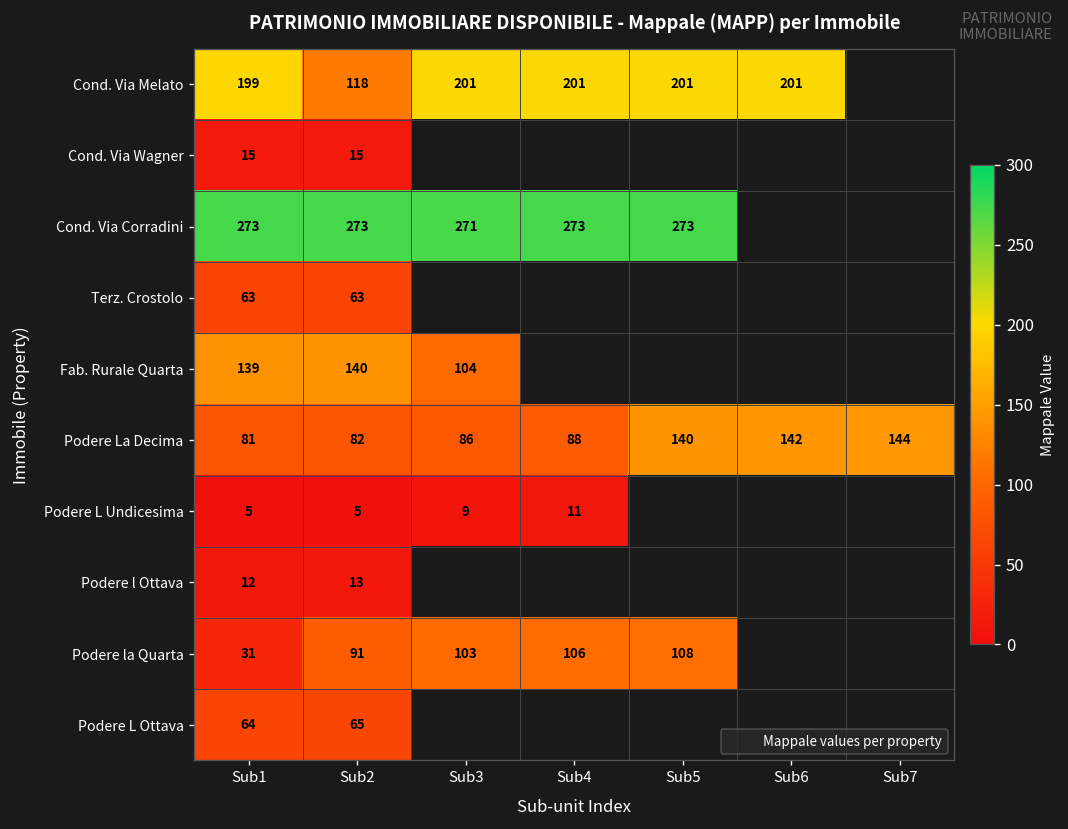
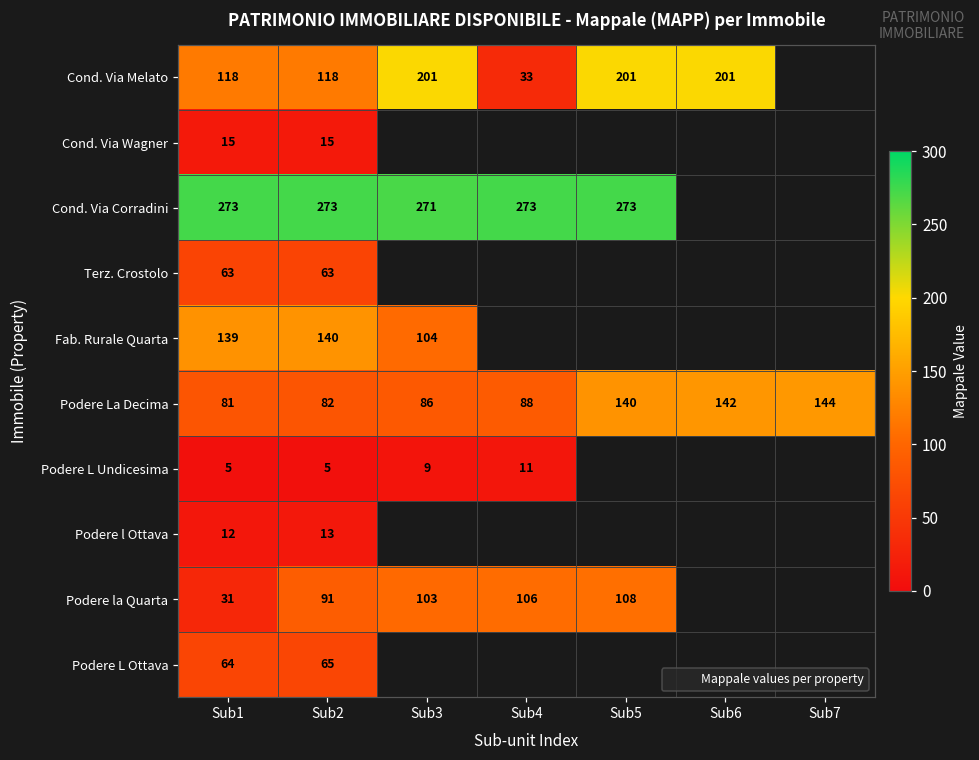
  {
    "Cond. Via Melato": {
-     "Sub1": 199,
+     "Sub1": 118,
      "Sub2": 118,
      "Sub3": 201,
-     "Sub4": 201,
+     "Sub4": 33,
      "Sub5": 201,
      "Sub6": 201
    },
    "Cond. Via Wagner": {
      "Sub1": 15,
      "Sub2": 15
    },
    "Cond. Via Corradini": {
      "Sub1": 273,
      "Sub2": 273,
      "Sub3": 271,
      "Sub4": 273,
      "Sub5": 273
    },
    "Terz. Crostolo": {
      "Sub1": 63,
      "Sub2": 63
    },
    "Fab. Rurale Quarta": {
      "Sub1": 139,
      "Sub2": 140,
      "Sub3": 104
    },
    "Podere La Decima": {
      "Sub1": 81,
      "Sub2": 82,
      "Sub3": 86,
      "Sub4": 88,
      "Sub5": 140,
      "Sub6": 142,
      "Sub7": 144
    },
    "Podere L Undicesima": {
      "Sub1": 5,
      "Sub2": 5,
      "Sub3": 9,
      "Sub4": 11
    },
    "Podere l Ottava": {
      "Sub1": 12,
      "Sub2": 13
    },
    "Podere la Quarta": {
      "Sub1": 31,
      "Sub2": 91,
      "Sub3": 103,
      "Sub4": 106,
      "Sub5": 108
    },
    "Podere L Ottava": {
      "Sub1": 64,
      "Sub2": 65
    }
  }
